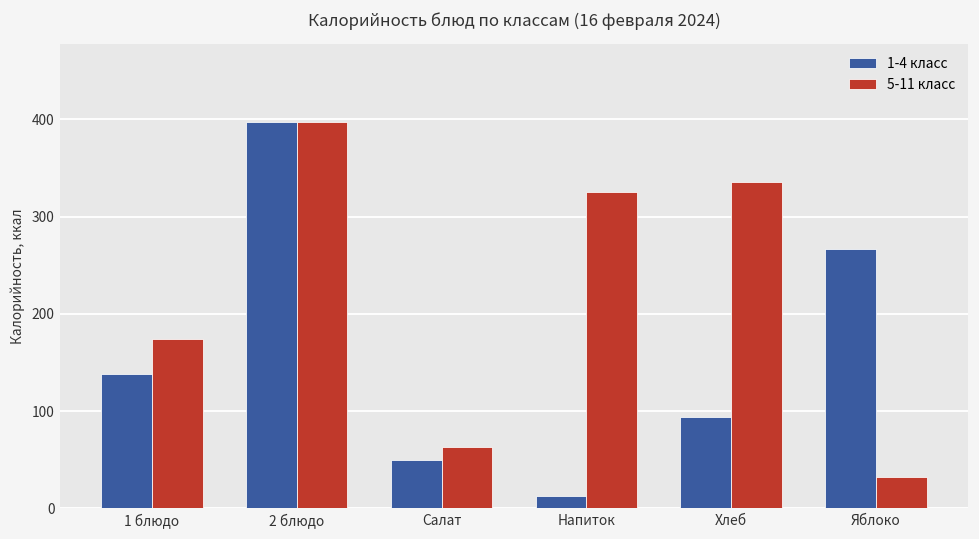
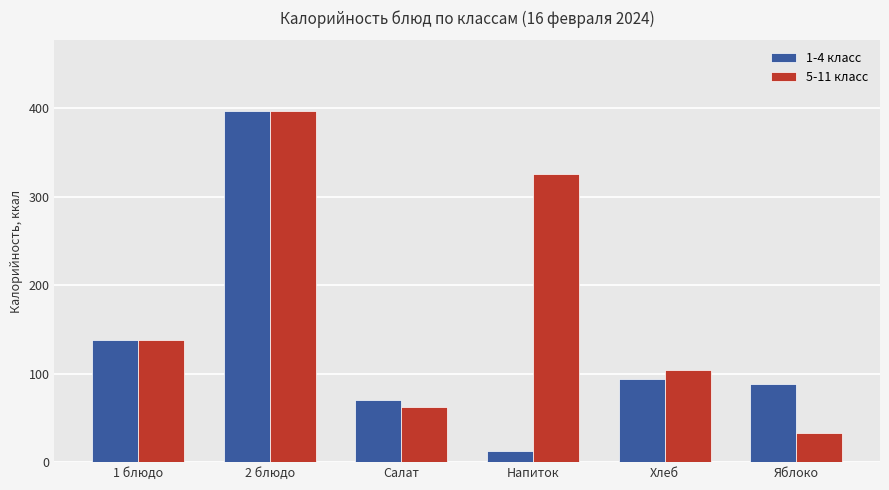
  {
    "1-4 класс": {
      "1 блюдо": 140,
      "2 блюдо": 400,
-     "Салат": 50,
+     "Салат": 70,
      "Напиток": 10,
      "Хлеб": 90,
-     "Яблоко": 270
+     "Яблоко": 90
    },
    "5-11 класс": {
-     "1 блюдо": 170,
+     "1 блюдо": 140,
      "2 блюдо": 400,
      "Салат": 60,
      "Напиток": 330,
-     "Хлеб": 340,
+     "Хлеб": 100,
      "Яблоко": 30
    }
  }
